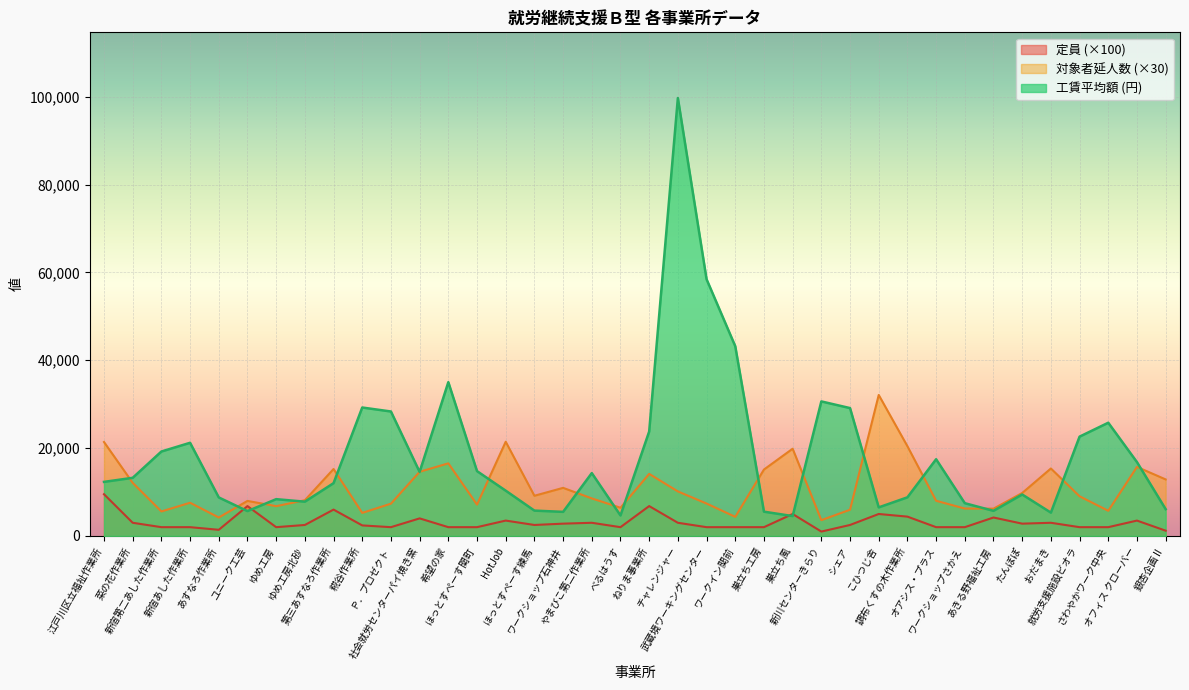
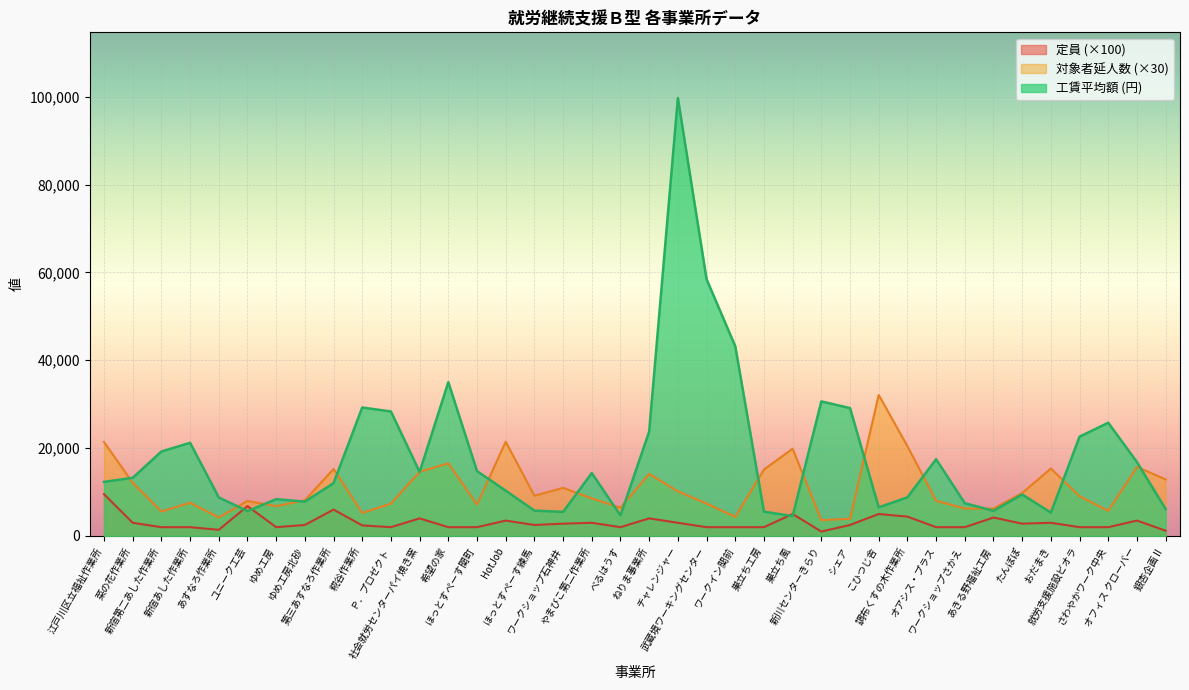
  {
    "定員 (×100)": {
      "江戸川区立福祉作業所": "10,000",
      "菜の花作業所": "3,000",
      "新宿第二あした作業所": "2,000",
      "新宿あした作業所": "2,000",
      "あすなろ作業所": "1,000",
      "ユニーク工芸": "7,000",
      "ゆめ工房": "2,000",
      "ゆめ工房北砂": "3,000",
      "第三あすなろ作業所": "6,000",
      "糀谷作業所": "2,000",
      "Ｐ．プロゼクト": "2,000",
      "社会就労センターパイ焼き窯": "4,000",
      "希望の家": "2,000",
      "ほっとすぺーす関町": "2,000",
      "HotJob": "4,000",
      "ほっとすぺーす練馬": "3,000",
      "ワークショップ石神井": "3,000",
      "やまびこ第二作業所": "3,000",
      "べるはうす": "2,000",
-     "ねりま事業所": "7,000",
+     "ねりま事業所": "4,000",
      "チャレンジャー": "3,000",
      "武蔵境ワーキングセンター": "2,000",
      "ワークイン関前": "2,000",
      "巣立ち工房": "2,000",
      "新川センターきらり": "1,000",
      "シェア": "3,000",
      "こひつじ舎": "5,000",
      "調布くすの木作業所": "4,000",
      "オアシス・プラス": "2,000",
      "ワークショップさかえ": "2,000",
      "あきる野福祉工房": "4,000",
      "たんぽぽ": "3,000",
      "おだまき": "3,000",
      "就労支援施設ビオラ": "2,000",
      "さわやかワーク中央": "2,000",
      "オフィス クローバー": "4,000",
      "銀杏企画Ⅱ": "1,000"
    },
    "対象者延人数 (×30)": {
      "江戸川区立福祉作業所": "21,000",
      "菜の花作業所": "12,000",
      "新宿第二あした作業所": "6,000",
      "新宿あした作業所": "8,000",
      "あすなろ作業所": "4,000",
      "ユニーク工芸": "8,000",
      "ゆめ工房": "7,000",
      "第三あすなろ作業所": "15,000",
      "糀谷作業所": "5,000",
      "Ｐ．プロゼクト": "7,000",
      "希望の家": "17,000",
      "ほっとすぺーす関町": "7,000",
      "HotJob": "21,000",
      "ほっとすぺーす練馬": "9,000",
      "ワークショップ石神井": "11,000",
      "やまびこ第二作業所": "9,000",
      "べるはうす": "6,000",
      "ねりま事業所": "14,000",
      "チャレンジャー": "10,000",
      "武蔵境ワーキングセンター": "7,000",
      "ワークイン関前": "4,000",
      "巣立ち工房": "15,000",
      "巣立ち風": "20,000",
      "新川センターきらり": "4,000",
-     "シェア": "6,000",
+     "シェア": "4,000",
      "こひつじ舎": "32,000",
      "調布くすの木作業所": "20,000",
      "オアシス・プラス": "8,000",
      "ワークショップさかえ": "6,000",
      "おだまき": "15,000",
      "就労支援施設ビオラ": "9,000",
      "さわやかワーク中央": "6,000",
      "オフィス クローバー": "16,000",
      "銀杏企画Ⅱ": "13,000"
    },
    "工賃平均額 (円)": {
      "江戸川区立福祉作業所": "12,000",
      "菜の花作業所": "13,000",
      "新宿第二あした作業所": "19,000",
      "新宿あした作業所": "21,000",
      "あすなろ作業所": "9,000",
      "ユニーク工芸": "6,000",
      "ゆめ工房": "8,000",
      "第三あすなろ作業所": "12,000",
      "糀谷作業所": "29,000",
      "Ｐ．プロゼクト": "28,000",
      "希望の家": "35,000",
      "ほっとすぺーす関町": "15,000",
      "HotJob": "10,000",
      "ほっとすぺーす練馬": "6,000",
      "ワークショップ石神井": "5,000",
      "やまびこ第二作業所": "14,000",
      "べるはうす": "5,000",
      "ねりま事業所": "24,000",
      "チャレンジャー": "100,000",
      "武蔵境ワーキングセンター": "58,000",
      "ワークイン関前": "43,000",
      "巣立ち工房": "6,000",
      "新川センターきらり": "31,000",
      "シェア": "29,000",
      "こひつじ舎": "7,000",
      "調布くすの木作業所": "9,000",
      "オアシス・プラス": "17,000",
      "ワークショップさかえ": "7,000",
      "おだまき": "5,000",
      "就労支援施設ビオラ": "23,000",
      "さわやかワーク中央": "26,000",
      "オフィス クローバー": "17,000",
      "銀杏企画Ⅱ": "6,000"
    }
  }
